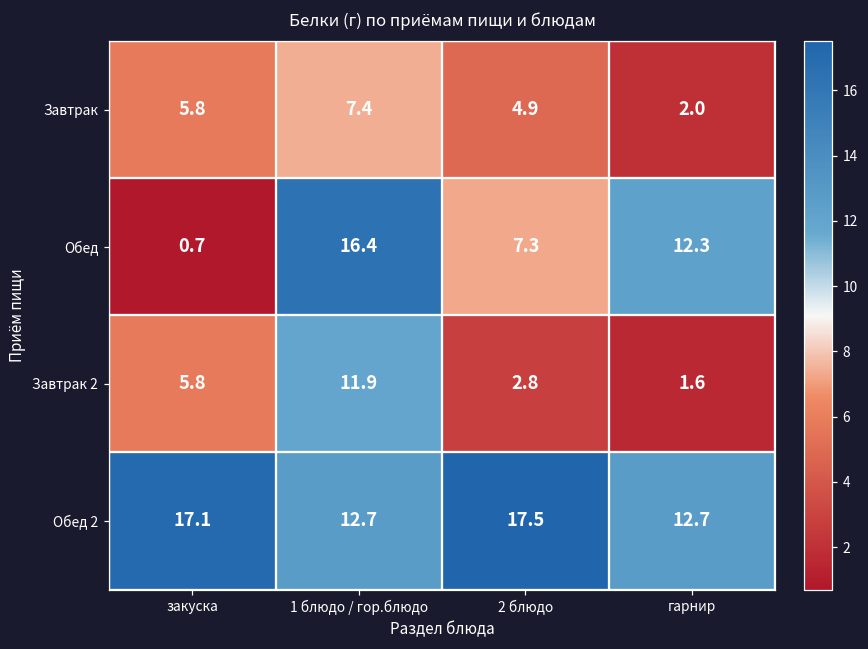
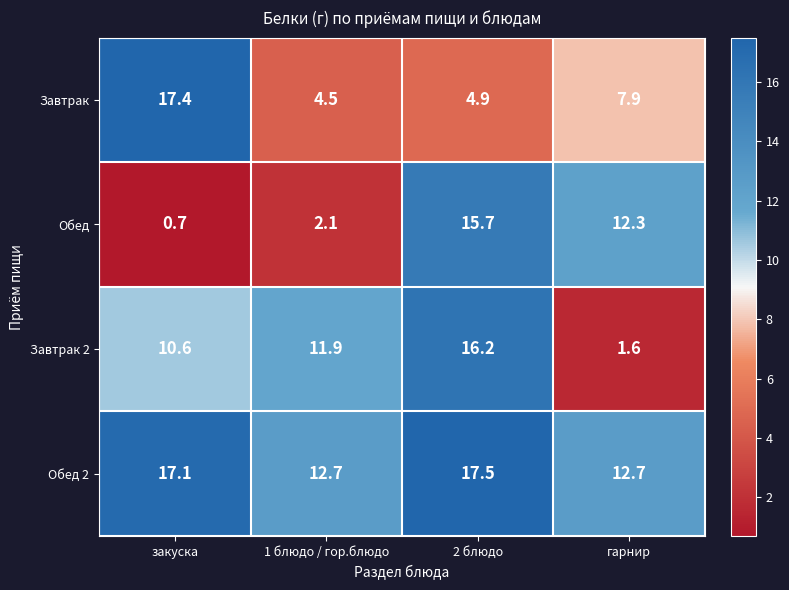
  {
    "Завтрак": {
-     "закуска": 5.8,
-     "1 блюдо / гор.блюдо": 7.4,
+     "закуска": 17.4,
+     "1 блюдо / гор.блюдо": 4.5,
      "2 блюдо": 4.9,
-     "гарнир": 2.0
+     "гарнир": 7.9
    },
    "Обед": {
      "закуска": 0.7,
-     "1 блюдо / гор.блюдо": 16.4,
-     "2 блюдо": 7.3,
+     "1 блюдо / гор.блюдо": 2.1,
+     "2 блюдо": 15.7,
      "гарнир": 12.3
    },
    "Завтрак 2": {
-     "закуска": 5.8,
+     "закуска": 10.6,
      "1 блюдо / гор.блюдо": 11.9,
-     "2 блюдо": 2.8,
+     "2 блюдо": 16.2,
      "гарнир": 1.6
    },
    "Обед 2": {
      "закуска": 17.1,
      "1 блюдо / гор.блюдо": 12.7,
      "2 блюдо": 17.5,
      "гарнир": 12.7
    }
  }
